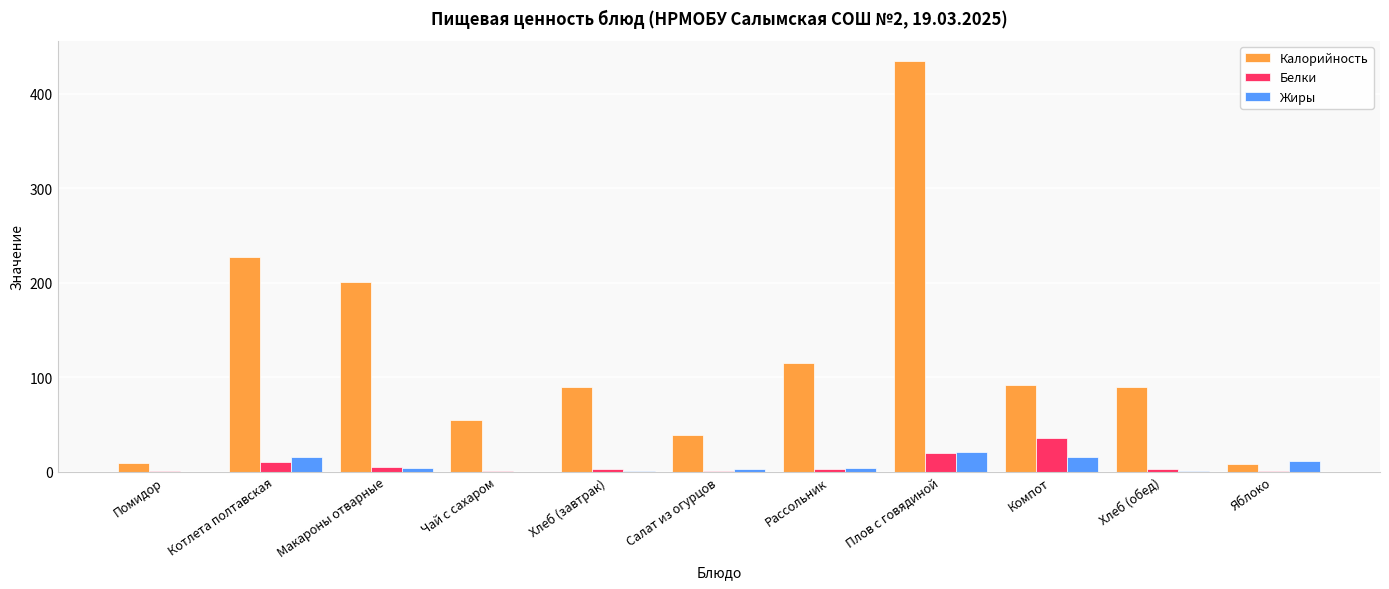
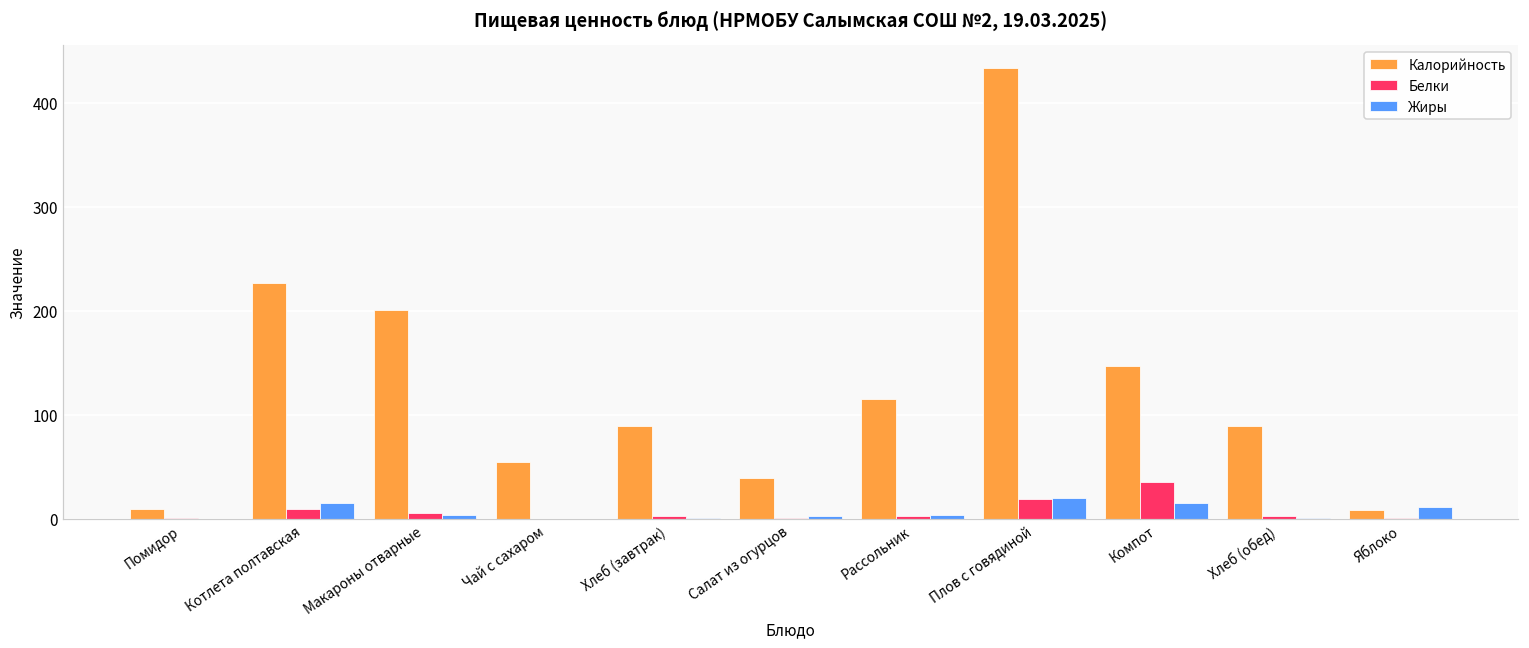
  {
    "Калорийность": {
      "Помидор": 10,
      "Котлета полтавская": 230,
      "Макароны отварные": 200,
      "Чай с сахаром": 50,
      "Хлеб (завтрак)": 90,
      "Салат из огурцов": 40,
      "Рассольник": 120,
      "Плов с говядиной": 430,
-     "Компот": 90,
+     "Компот": 150,
      "Хлеб (обед)": 90,
      "Яблоко": 10
    },
    "Белки": {
      "Котлета полтавская": 10,
      "Макароны отварные": 10,
      "Хлеб (завтрак)": 0,
      "Плов с говядиной": 20,
      "Компот": 40,
      "Хлеб (обед)": 0
    },
    "Жиры": {
      "Помидор": 0,
      "Котлета полтавская": 20,
      "Макароны отварные": 0,
      "Чай с сахаром": 0,
      "Салат из огурцов": 0,
      "Рассольник": 0,
      "Плов с говядиной": 20,
      "Компот": 20,
      "Яблоко": 10
    }
  }
